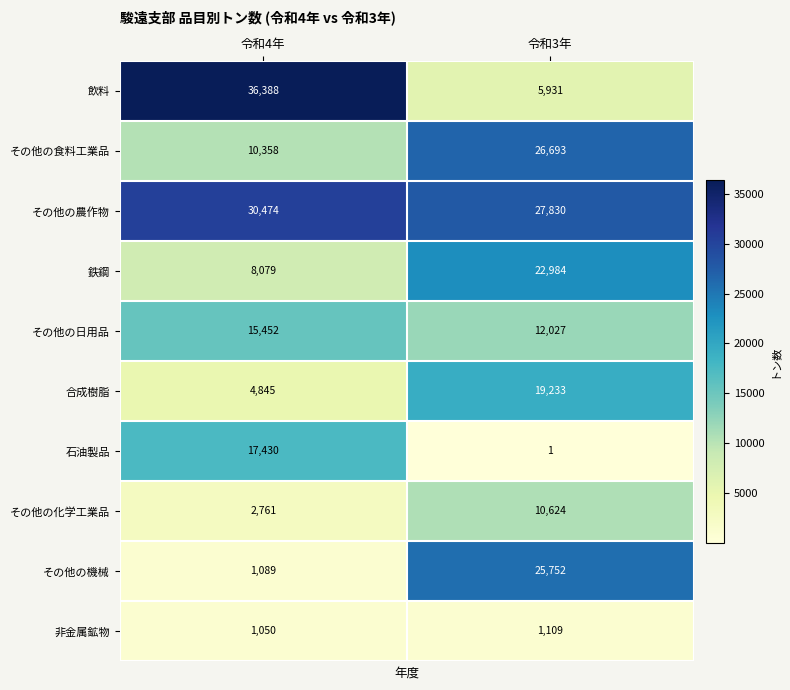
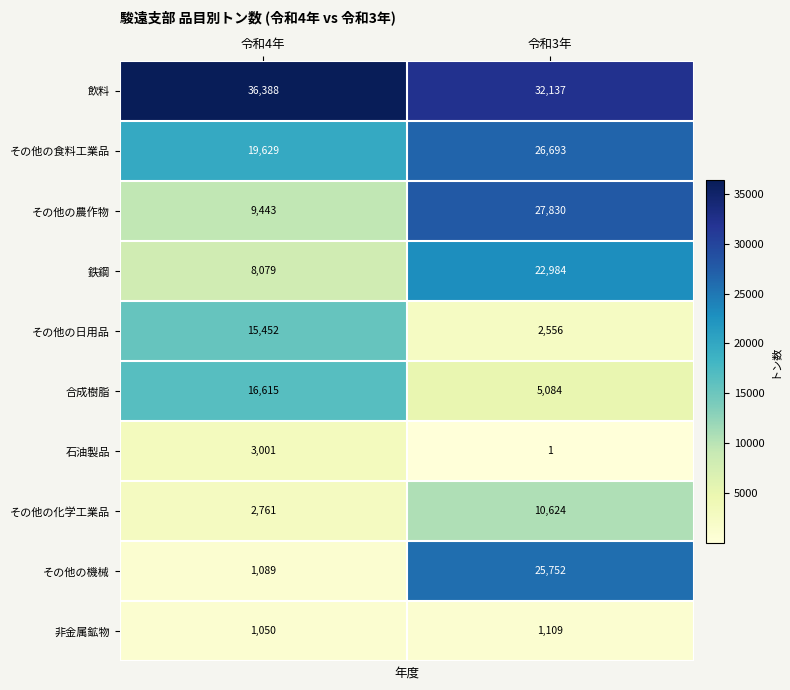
  {
    "飲料": {
      "令和4年": "36,388",
-     "令和3年": "5,931"
+     "令和3年": "32,137"
    },
    "その他の食料工業品": {
-     "令和4年": "10,358",
+     "令和4年": "19,629",
      "令和3年": "26,693"
    },
    "その他の農作物": {
-     "令和4年": "30,474",
+     "令和4年": "9,443",
      "令和3年": "27,830"
    },
    "鉄鋼": {
      "令和4年": "8,079",
      "令和3年": "22,984"
    },
    "その他の日用品": {
      "令和4年": "15,452",
-     "令和3年": "12,027"
+     "令和3年": "2,556"
    },
    "合成樹脂": {
-     "令和4年": "4,845",
-     "令和3年": "19,233"
+     "令和4年": "16,615",
+     "令和3年": "5,084"
    },
    "石油製品": {
-     "令和4年": "17,430",
+     "令和4年": "3,001",
      "令和3年": "1"
    },
    "その他の化学工業品": {
      "令和4年": "2,761",
      "令和3年": "10,624"
    },
    "その他の機械": {
      "令和4年": "1,089",
      "令和3年": "25,752"
    },
    "非金属鉱物": {
      "令和4年": "1,050",
      "令和3年": "1,109"
    }
  }
